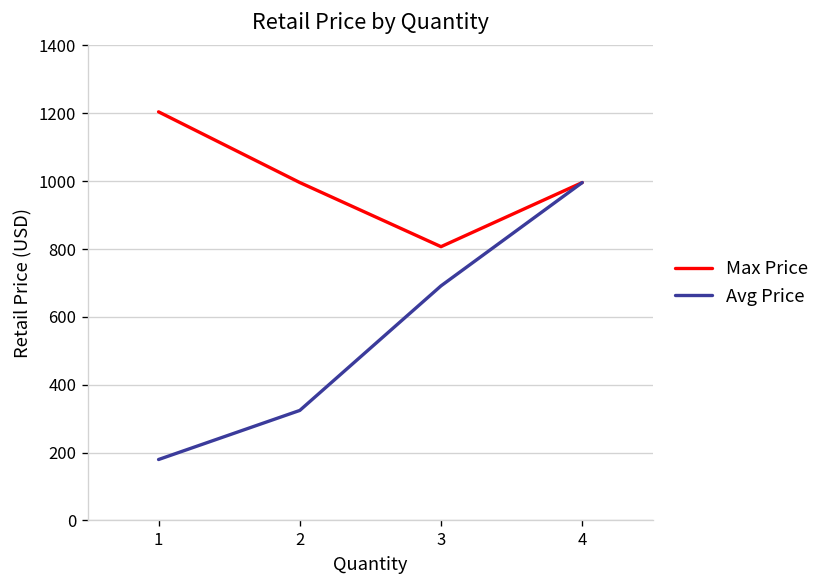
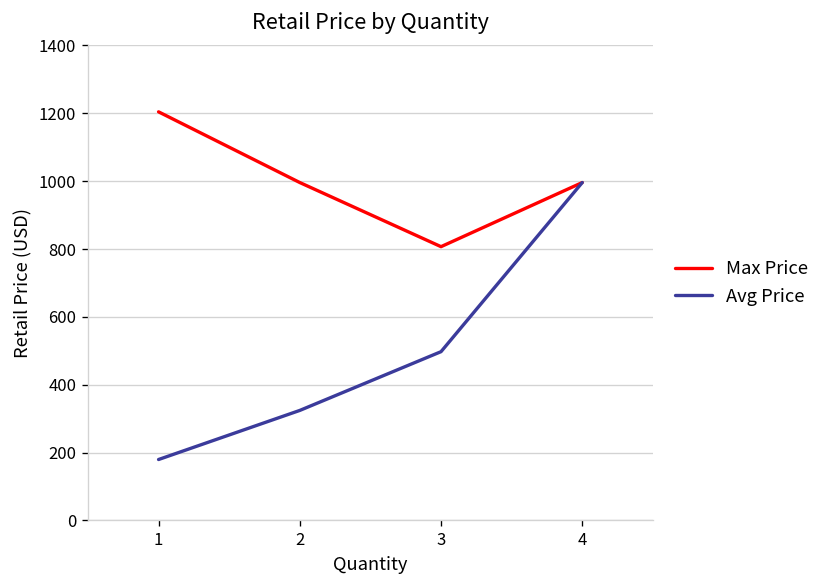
  {
    "Max Price": {
      "1": 1200,
      "2": 1000,
      "3": 810
    },
    "Avg Price": {
      "1": 180,
      "2": 320,
-     "3": 690
+     "3": 500
    }
  }
